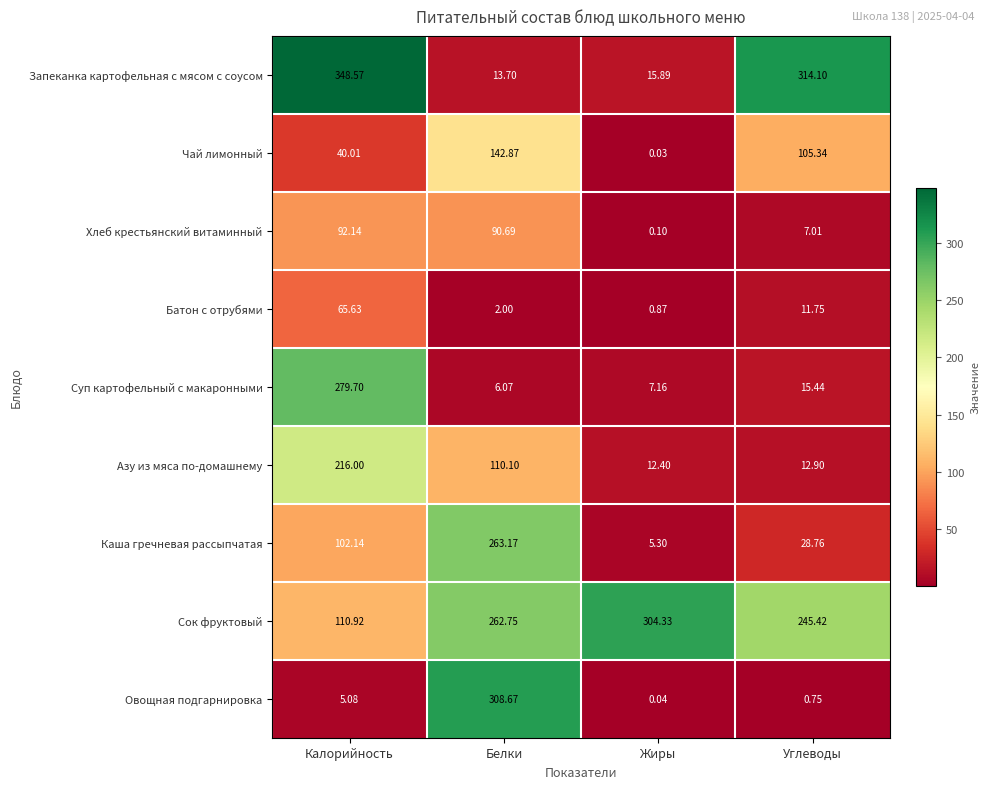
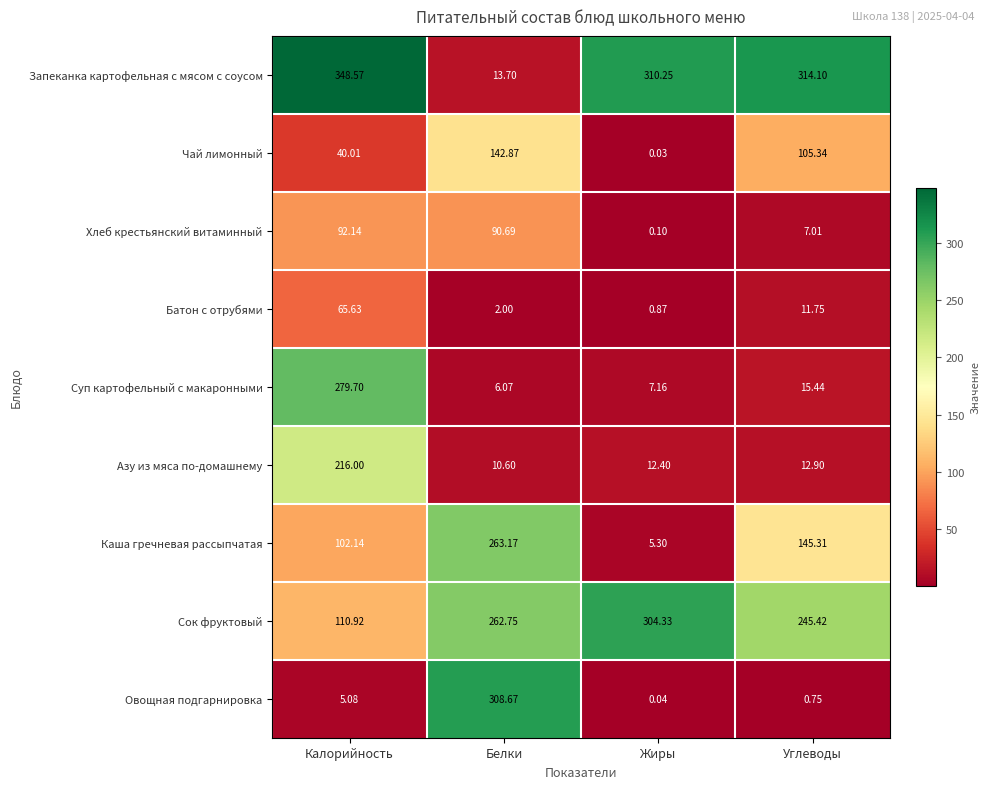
  {
    "Запеканка картофельная с мясом с соусом": {
      "Калорийность": 348.57,
      "Белки": 13.70,
-     "Жиры": 15.89,
+     "Жиры": 310.25,
      "Углеводы": 314.10
    },
    "Чай лимонный": {
      "Калорийность": 40.01,
      "Белки": 142.87,
      "Жиры": 0.03,
      "Углеводы": 105.34
    },
    "Хлеб крестьянский витаминный": {
      "Калорийность": 92.14,
      "Белки": 90.69,
      "Жиры": 0.10,
      "Углеводы": 7.01
    },
    "Батон с отрубями": {
      "Калорийность": 65.63,
      "Белки": 2.00,
      "Жиры": 0.87,
      "Углеводы": 11.75
    },
    "Суп картофельный с макаронными": {
      "Калорийность": 279.70,
      "Белки": 6.07,
      "Жиры": 7.16,
      "Углеводы": 15.44
    },
    "Азу из мяса по-домашнему": {
      "Калорийность": 216.00,
-     "Белки": 110.10,
+     "Белки": 10.60,
      "Жиры": 12.40,
      "Углеводы": 12.90
    },
    "Каша гречневая рассыпчатая": {
      "Калорийность": 102.14,
      "Белки": 263.17,
      "Жиры": 5.30,
-     "Углеводы": 28.76
+     "Углеводы": 145.31
    },
    "Сок фруктовый": {
      "Калорийность": 110.92,
      "Белки": 262.75,
      "Жиры": 304.33,
      "Углеводы": 245.42
    },
    "Овощная подгарнировка": {
      "Калорийность": 5.08,
      "Белки": 308.67,
      "Жиры": 0.04,
      "Углеводы": 0.75
    }
  }
